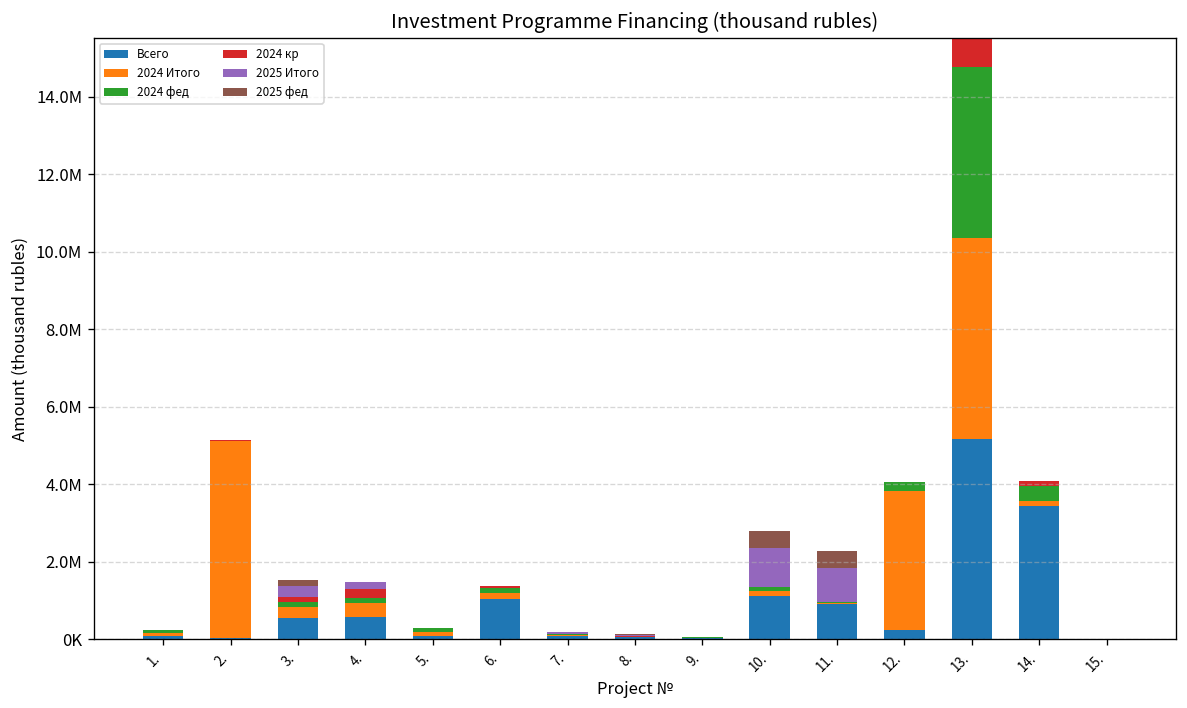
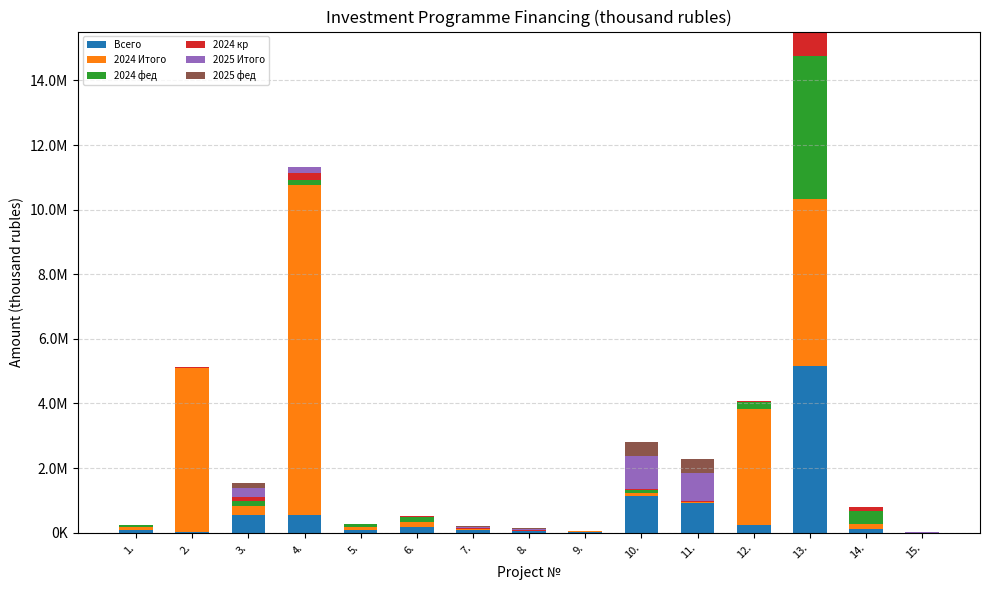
  {
    "Всего": {
      "1.": 100000,
      "3.": 500000,
      "4.": 600000,
      "5.": 100000,
-     "6.": 1000000,
+     "6.": 200000,
      "10.": 1100000,
      "11.": 900000,
      "12.": 200000,
      "13.": 5200000,
-     "14.": 3400000
+     "14.": 100000
    },
    "2024 Итого": {
      "1.": 100000,
      "2.": 5100000,
      "3.": 300000,
-     "4.": 400000,
+     "4.": 10200000,
      "5.": 100000,
      "6.": 200000,
      "10.": 100000,
      "12.": 3600000,
      "13.": 5200000,
      "14.": 100000,
      "15.": 0
    },
    "2024 фед": {
      "1.": 100000,
      "2.": 0,
      "3.": 100000,
      "4.": 100000,
      "5.": 100000,
      "6.": 100000,
      "8.": 0,
      "10.": 100000,
      "12.": 200000,
      "13.": 4400000,
      "14.": 400000,
      "15.": 0
    },
    "2024 кр": {
      "3.": 100000,
      "4.": 200000,
      "13.": 700000,
      "14.": 100000,
      "15.": 0
    },
    "2025 Итого": {
      "1.": 0,
      "2.": 0,
      "3.": 300000,
      "4.": 200000,
      "5.": 0,
      "6.": 0,
      "9.": 0,
      "10.": 1000000,
      "11.": 900000,
      "12.": 0,
      "13.": 0,
      "14.": 0
    },
    "2025 фед": {
      "1.": 0,
      "2.": 0,
      "3.": 200000,
      "4.": 0,
      "5.": 0,
      "6.": 0,
      "9.": 0,
      "10.": 400000,
      "11.": 400000,
      "12.": 0,
      "13.": 0,
      "14.": 0,
      "15.": 0
    }
  }
